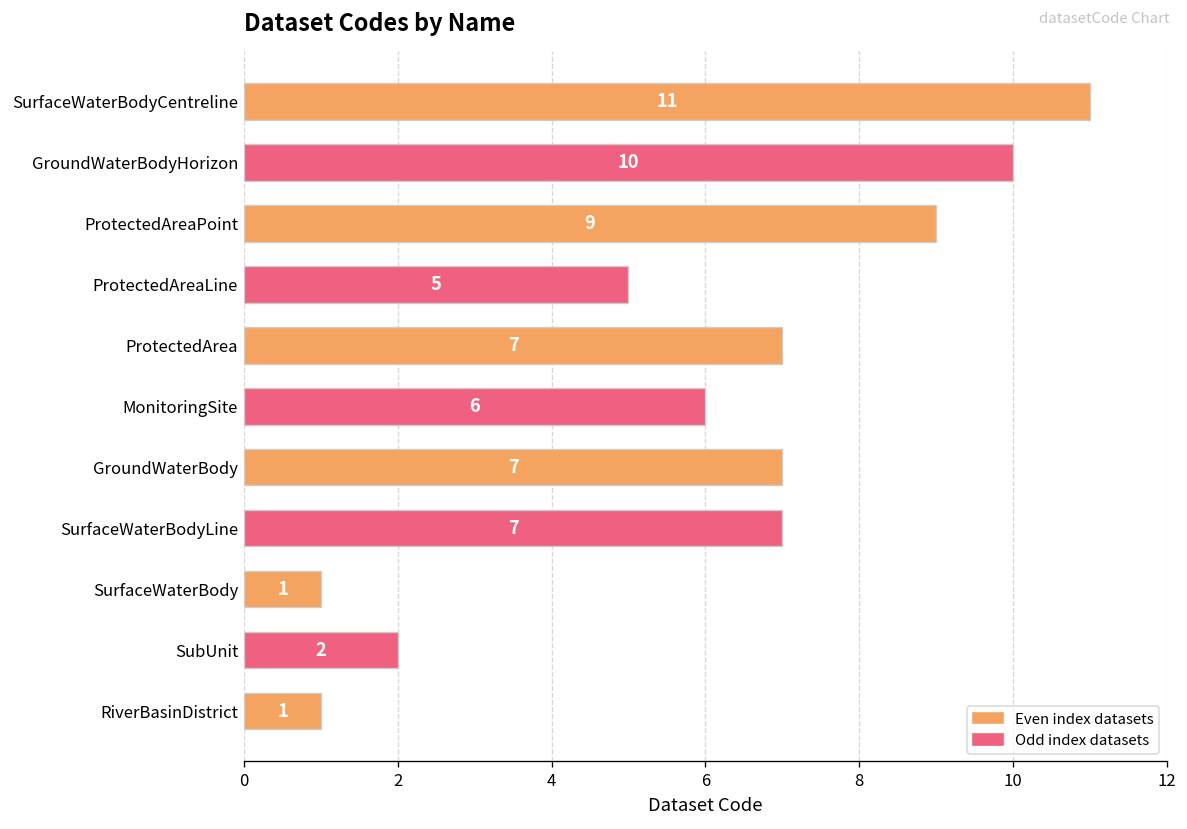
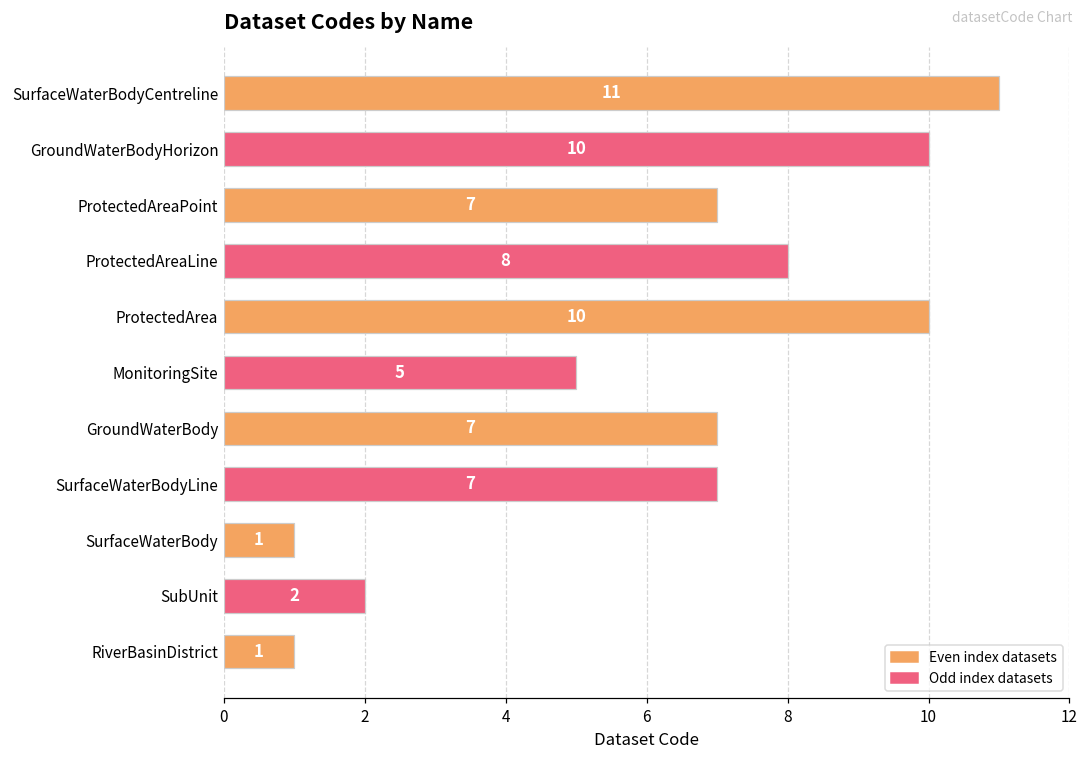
  {
    "SurfaceWaterBodyCentreline": 11,
    "GroundWaterBodyHorizon": 10,
-   "ProtectedAreaPoint": 9,
-   "ProtectedAreaLine": 5,
-   "ProtectedArea": 7,
-   "MonitoringSite": 6,
+   "ProtectedAreaPoint": 7,
+   "ProtectedAreaLine": 8,
+   "ProtectedArea": 10,
+   "MonitoringSite": 5,
    "GroundWaterBody": 7,
    "SurfaceWaterBodyLine": 7,
    "SurfaceWaterBody": 1,
    "SubUnit": 2,
    "RiverBasinDistrict": 1
  }
